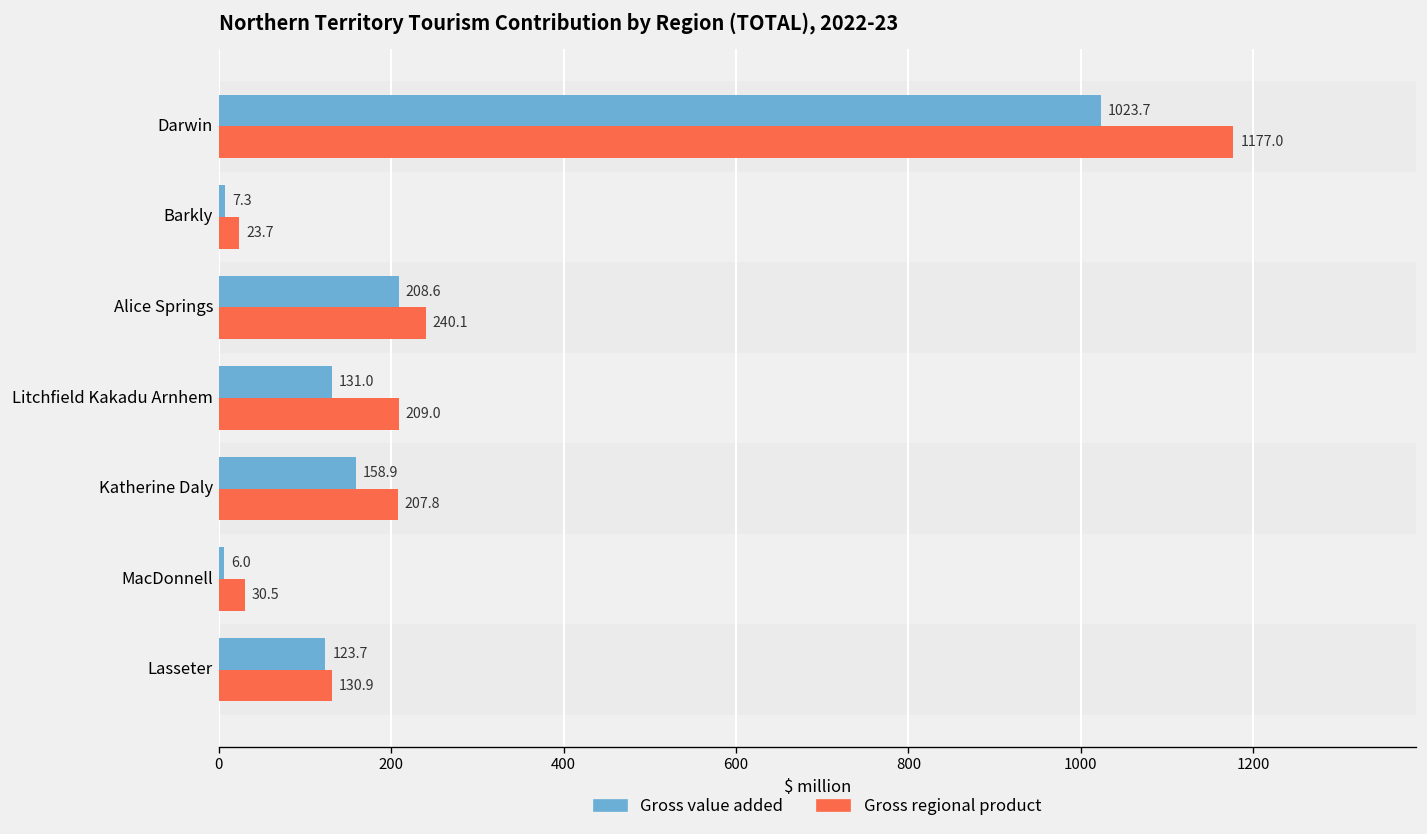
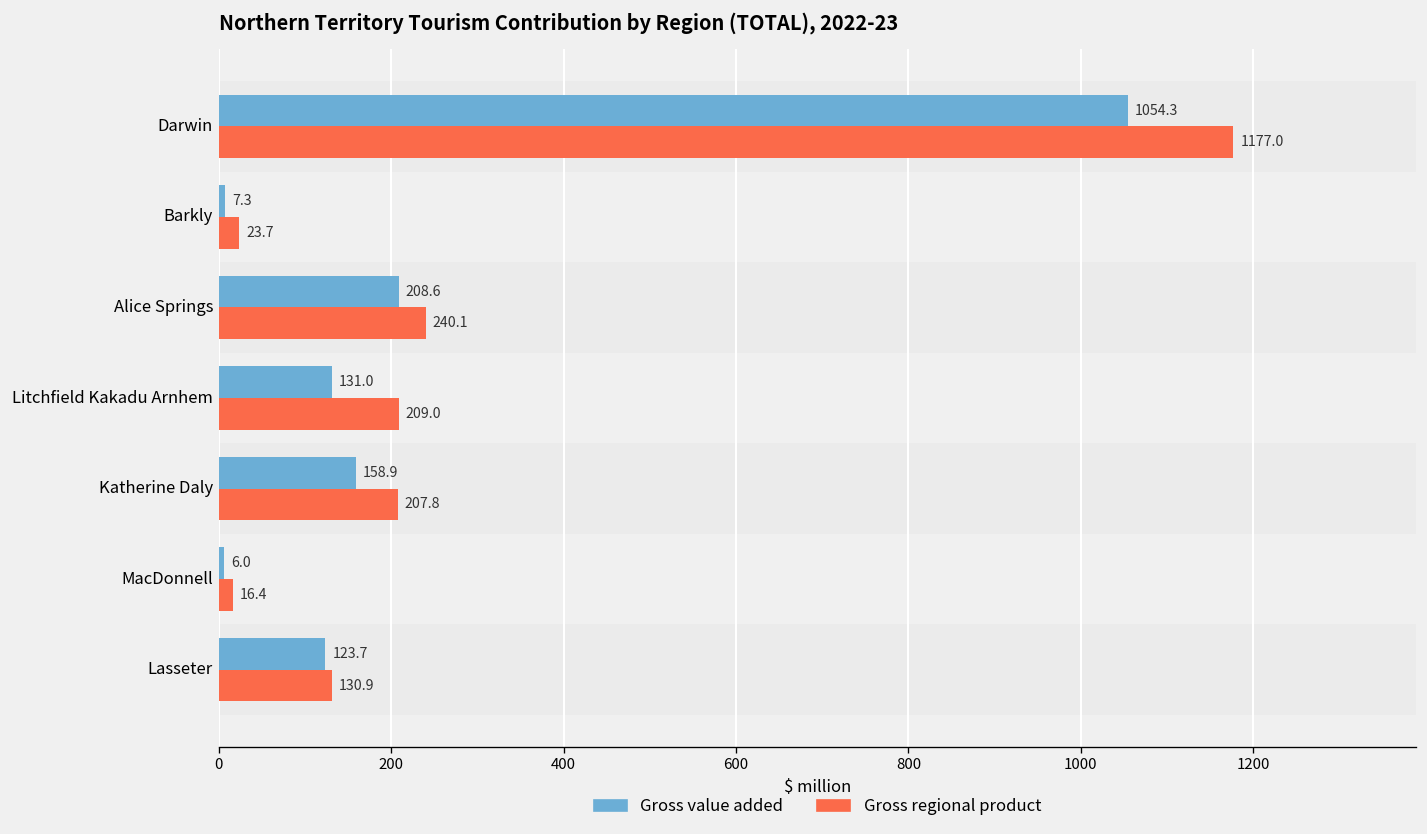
  {
    "Gross value added": {
-     "Darwin": 1023.7,
+     "Darwin": 1054.3,
      "Barkly": 7.3,
      "Alice Springs": 208.6,
      "Litchfield Kakadu Arnhem": 131.0,
      "Katherine Daly": 158.9,
      "MacDonnell": 6.0,
      "Lasseter": 123.7
    },
    "Gross regional product": {
      "Darwin": 1177.0,
      "Barkly": 23.7,
      "Alice Springs": 240.1,
      "Litchfield Kakadu Arnhem": 209.0,
      "Katherine Daly": 207.8,
-     "MacDonnell": 30.5,
+     "MacDonnell": 16.4,
      "Lasseter": 130.9
    }
  }
